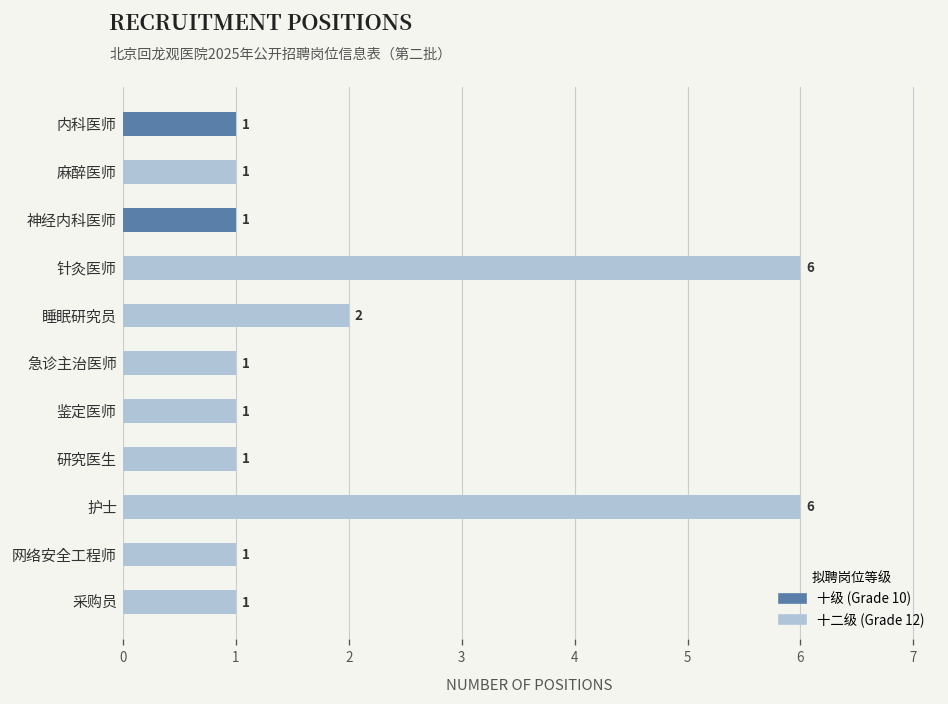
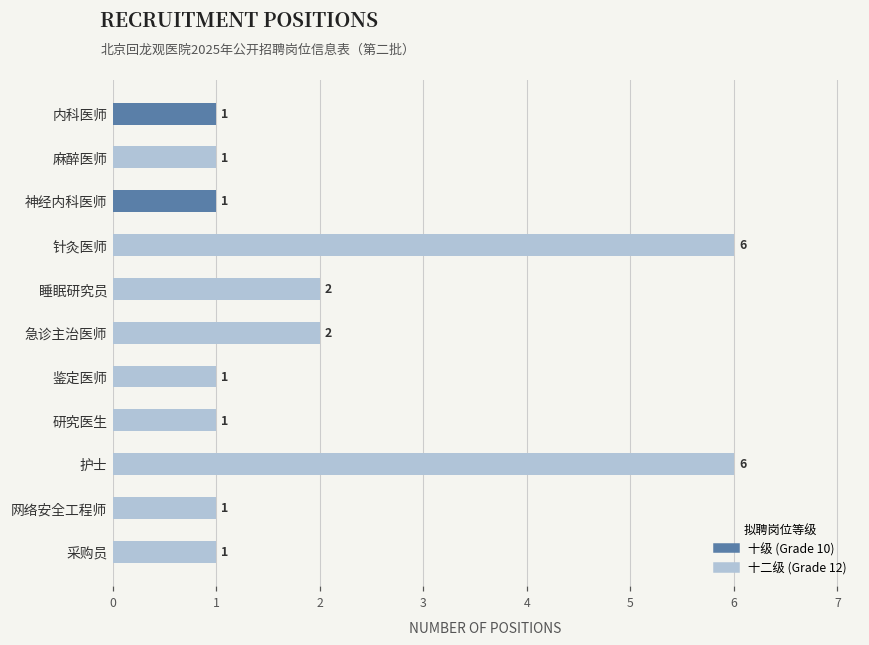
  {
    "内科医师": 1,
    "麻醉医师": 1,
    "神经内科医师": 1,
    "针灸医师": 6,
    "睡眠研究员": 2,
-   "急诊主治医师": 1,
+   "急诊主治医师": 2,
    "鉴定医师": 1,
    "研究医生": 1,
    "护士": 6,
    "网络安全工程师": 1,
    "采购员": 1
  }
